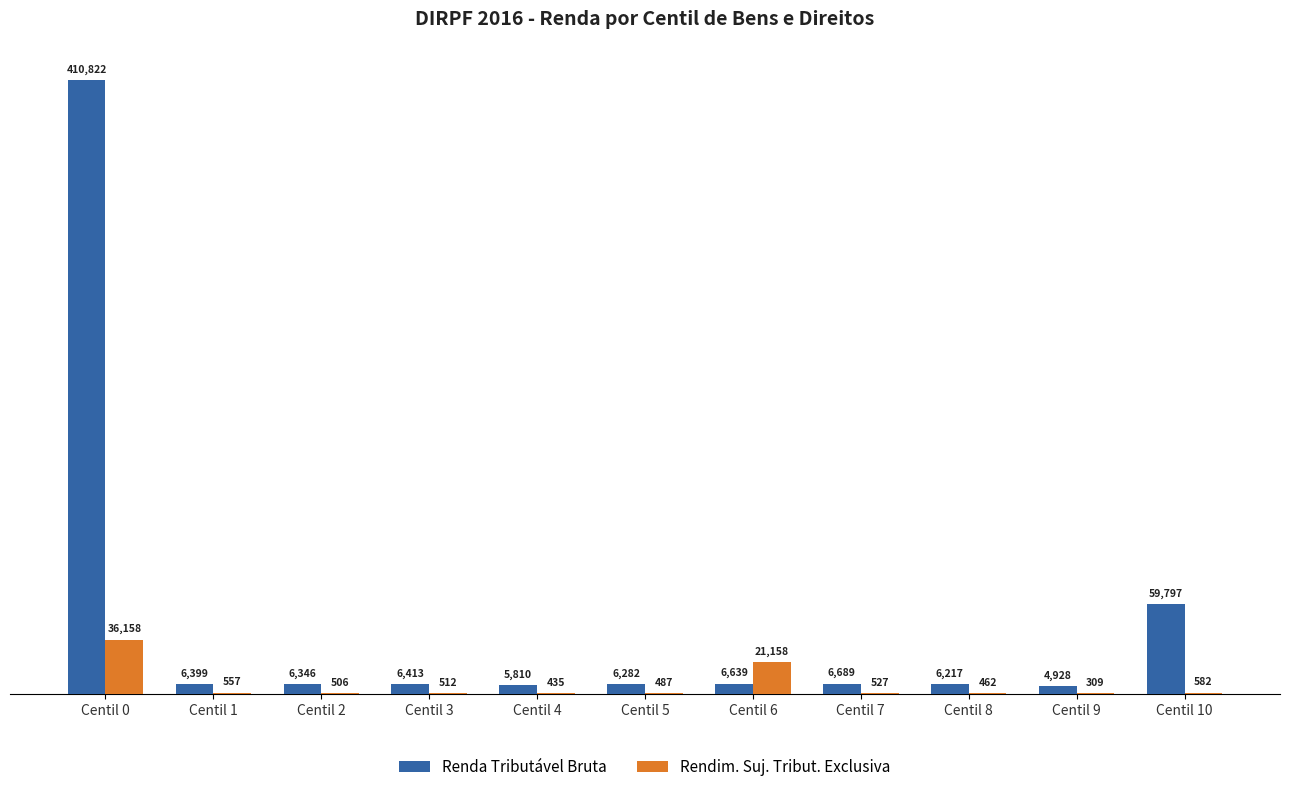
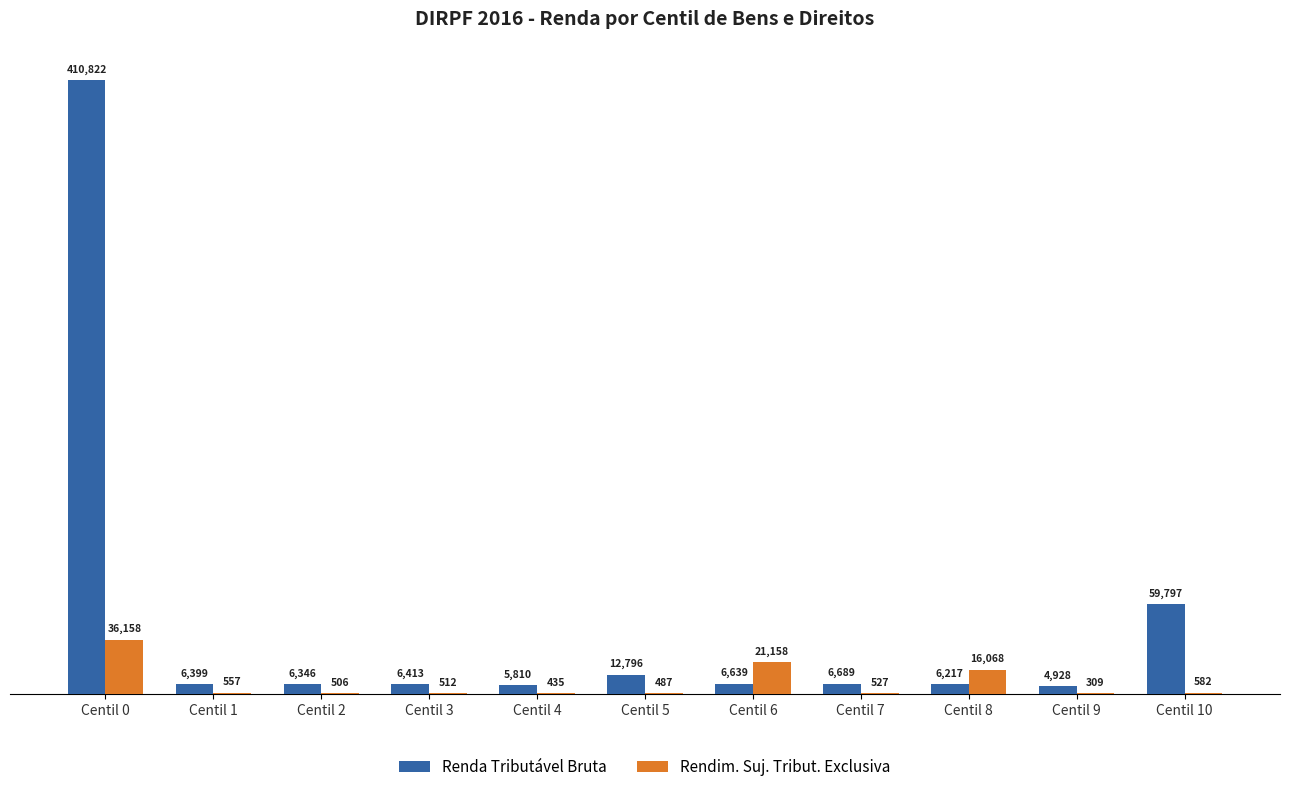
  {
    "Renda Tributável Bruta": {
      "Centil 0": "410,822",
      "Centil 1": "6,399",
      "Centil 2": "6,346",
      "Centil 3": "6,413",
      "Centil 4": "5,810",
-     "Centil 5": "6,282",
+     "Centil 5": "12,796",
      "Centil 6": "6,639",
      "Centil 7": "6,689",
      "Centil 8": "6,217",
      "Centil 9": "4,928",
      "Centil 10": "59,797"
    },
    "Rendim. Suj. Tribut. Exclusiva": {
      "Centil 0": "36,158",
      "Centil 1": "557",
      "Centil 2": "506",
      "Centil 3": "512",
      "Centil 4": "435",
      "Centil 5": "487",
      "Centil 6": "21,158",
      "Centil 7": "527",
-     "Centil 8": "462",
+     "Centil 8": "16,068",
      "Centil 9": "309",
      "Centil 10": "582"
    }
  }
